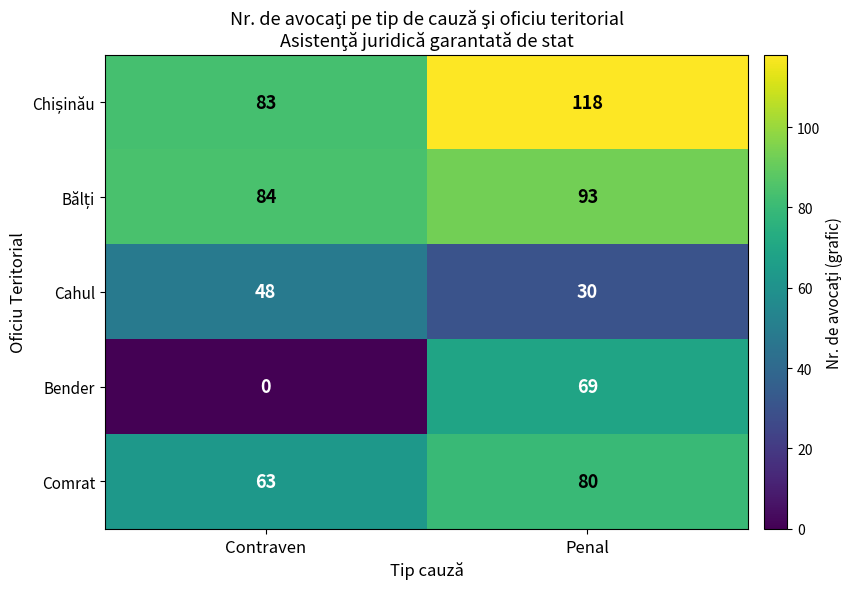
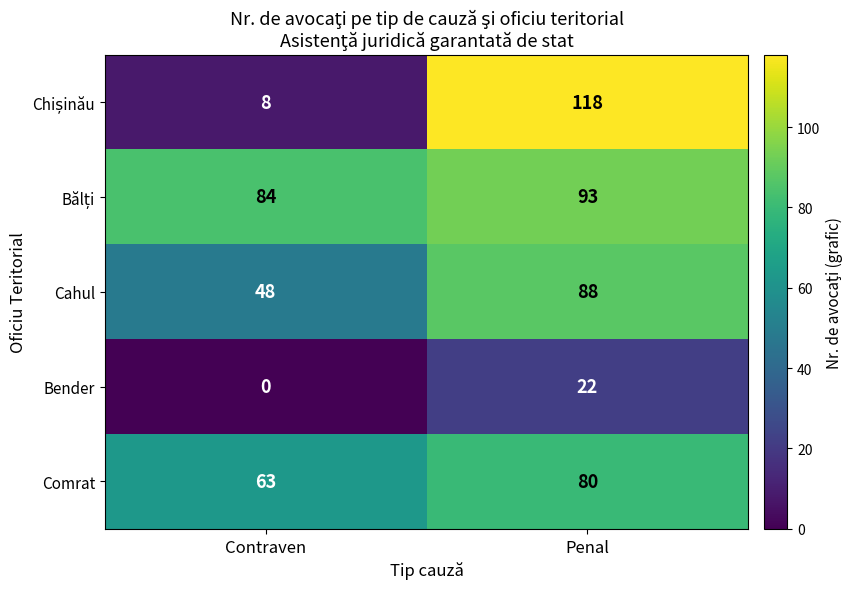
  {
    "Chișinău": {
-     "Contraven": 83,
+     "Contraven": 8,
      "Penal": 118
    },
    "Bălți": {
      "Contraven": 84,
      "Penal": 93
    },
    "Cahul": {
      "Contraven": 48,
-     "Penal": 30
+     "Penal": 88
    },
    "Bender": {
      "Contraven": 0,
-     "Penal": 69
+     "Penal": 22
    },
    "Comrat": {
      "Contraven": 63,
      "Penal": 80
    }
  }
